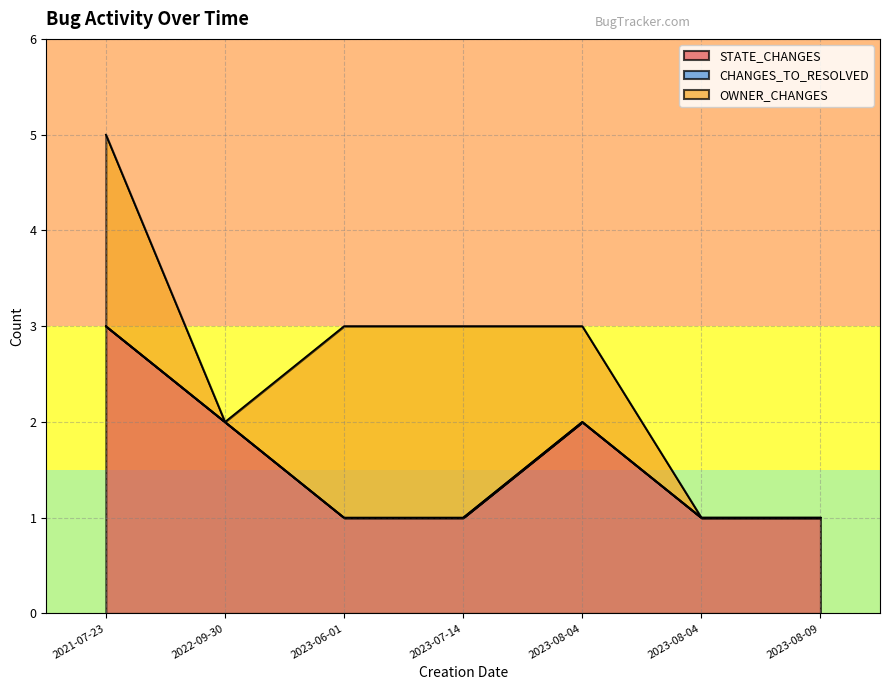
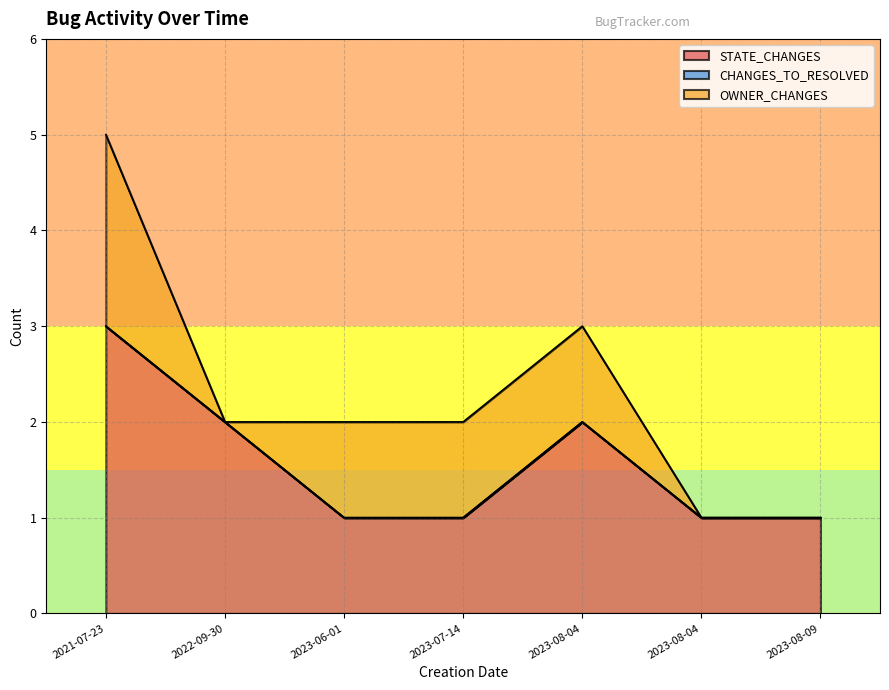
  {
    "CHANGES_TO_RESOLVED": {
      "2021-07-23": 3,
      "2023-06-01": 1,
      "2023-07-14": 1
    },
    "OWNER_CHANGES": {
      "2021-07-23": 2,
-     "2023-06-01": 2,
-     "2023-07-14": 2
+     "2023-06-01": 1,
+     "2023-07-14": 1
    }
  }
